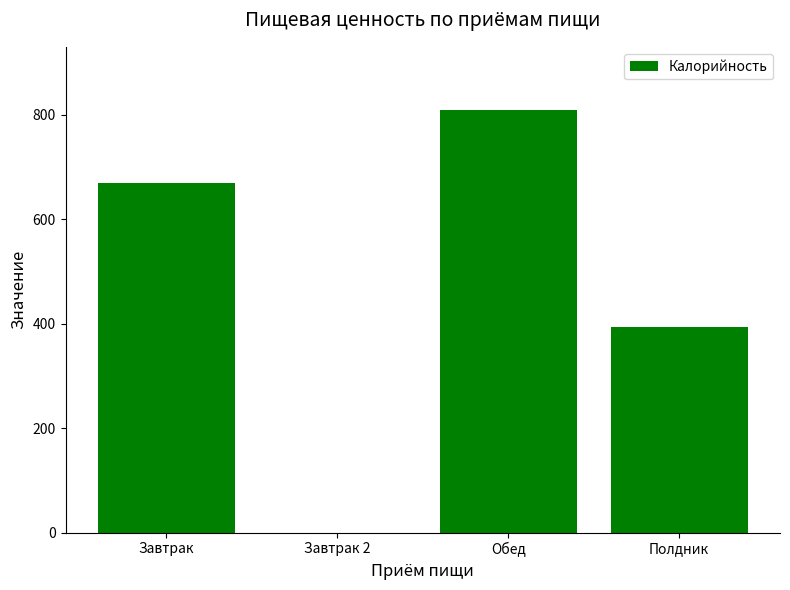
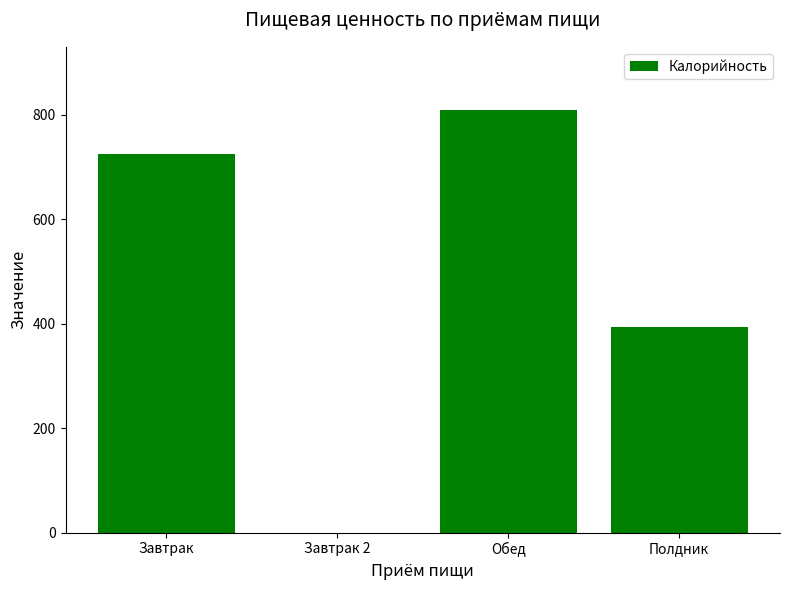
  {
-   "Завтрак": 670,
+   "Завтрак": 730,
    "Завтрак 2": 0,
    "Обед": 810,
    "Полдник": 390
  }
